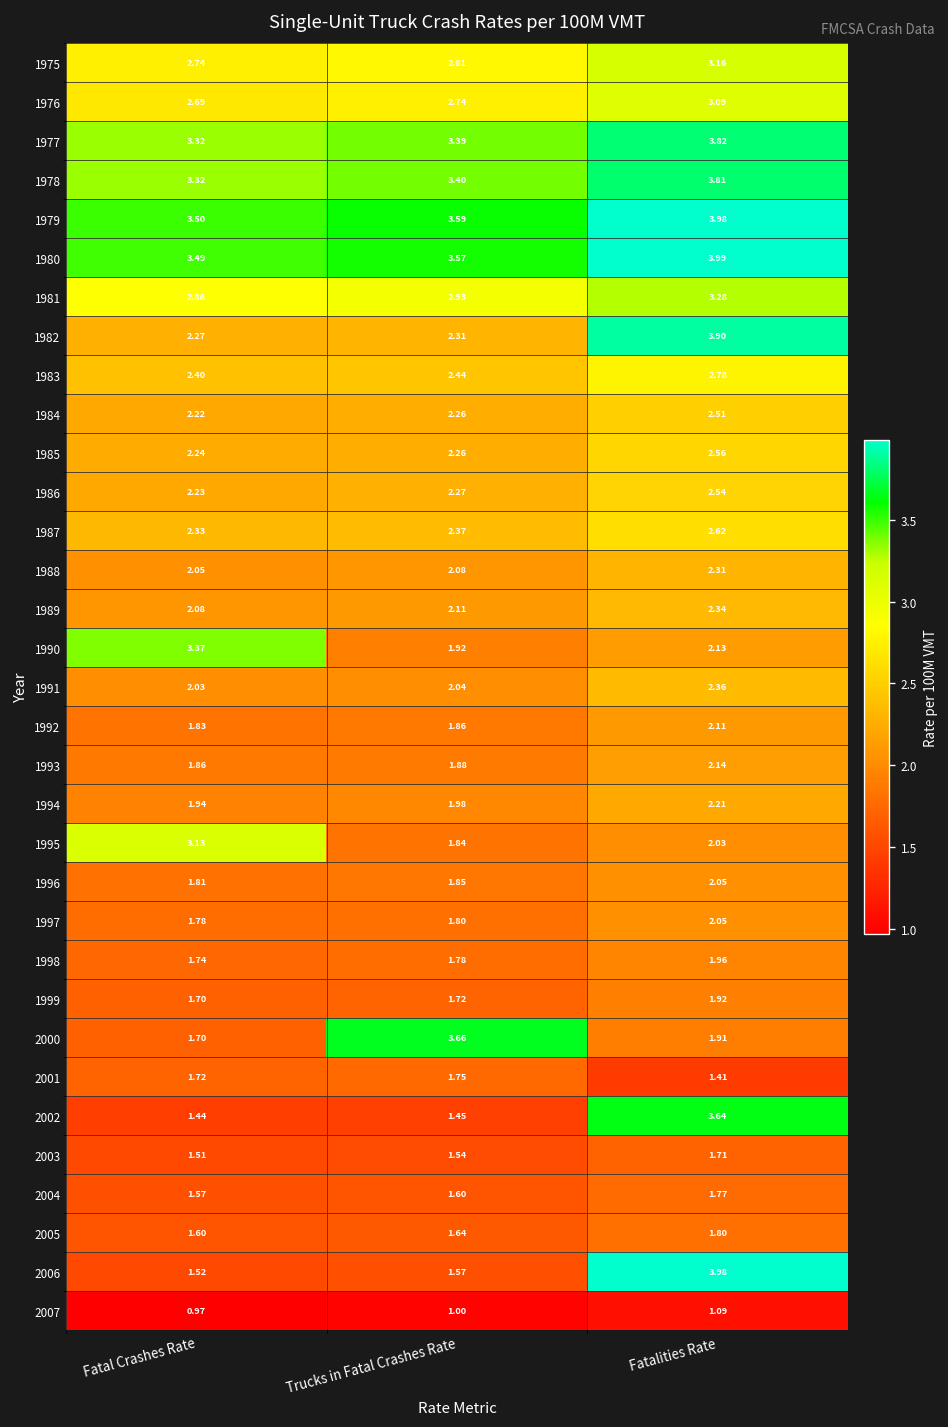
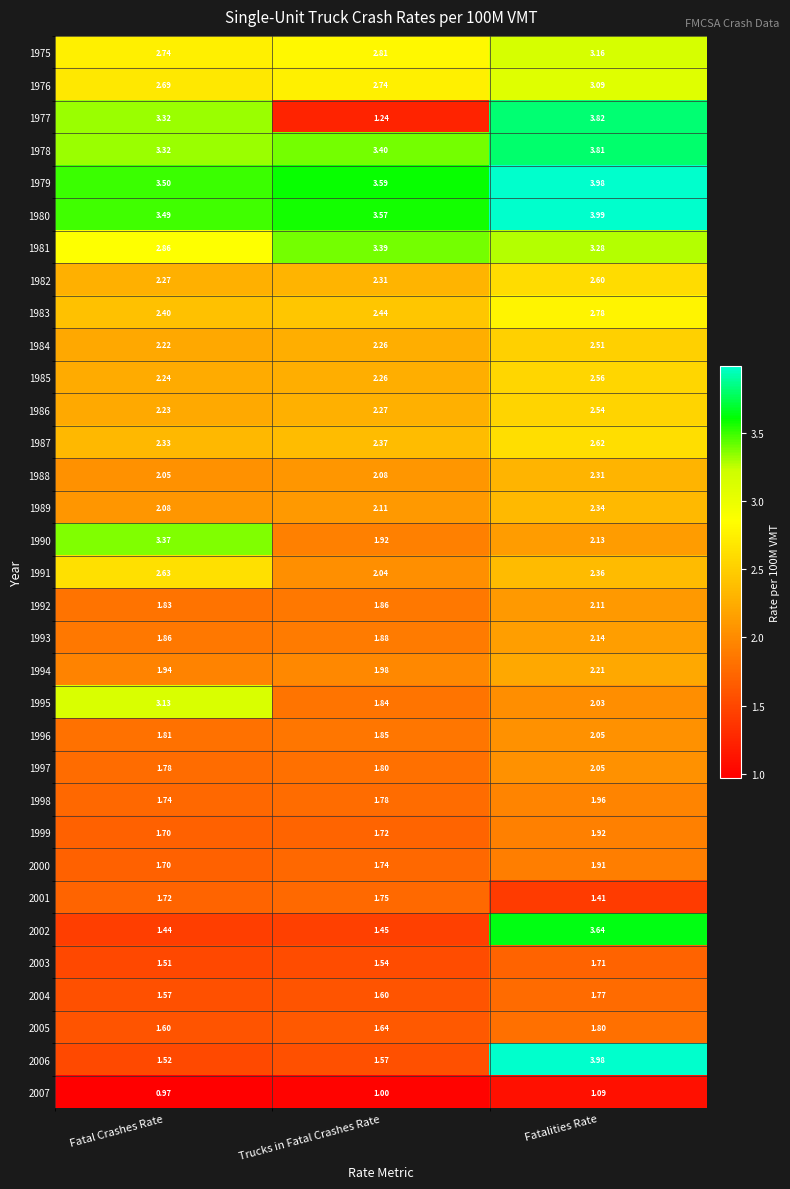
  {
    "1975": {
      "Fatal Crashes Rate": 2.74,
      "Trucks in Fatal Crashes Rate": 2.81,
      "Fatalities Rate": 3.16
    },
    "1976": {
      "Fatal Crashes Rate": 2.69,
      "Trucks in Fatal Crashes Rate": 2.74,
      "Fatalities Rate": 3.09
    },
    "1977": {
      "Fatal Crashes Rate": 3.32,
-     "Trucks in Fatal Crashes Rate": 3.39,
+     "Trucks in Fatal Crashes Rate": 1.24,
      "Fatalities Rate": 3.82
    },
    "1978": {
      "Fatal Crashes Rate": 3.32,
      "Trucks in Fatal Crashes Rate": 3.40,
      "Fatalities Rate": 3.81
    },
    "1979": {
      "Fatal Crashes Rate": 3.50,
      "Trucks in Fatal Crashes Rate": 3.59,
      "Fatalities Rate": 3.98
    },
    "1980": {
      "Fatal Crashes Rate": 3.49,
      "Trucks in Fatal Crashes Rate": 3.57,
      "Fatalities Rate": 3.99
    },
    "1981": {
      "Fatal Crashes Rate": 2.86,
-     "Trucks in Fatal Crashes Rate": 2.93,
+     "Trucks in Fatal Crashes Rate": 3.39,
      "Fatalities Rate": 3.28
    },
    "1982": {
      "Fatal Crashes Rate": 2.27,
      "Trucks in Fatal Crashes Rate": 2.31,
-     "Fatalities Rate": 3.90
+     "Fatalities Rate": 2.60
    },
    "1983": {
      "Fatal Crashes Rate": 2.40,
      "Trucks in Fatal Crashes Rate": 2.44,
      "Fatalities Rate": 2.78
    },
    "1984": {
      "Fatal Crashes Rate": 2.22,
      "Trucks in Fatal Crashes Rate": 2.26,
      "Fatalities Rate": 2.51
    },
    "1985": {
      "Fatal Crashes Rate": 2.24,
      "Trucks in Fatal Crashes Rate": 2.26,
      "Fatalities Rate": 2.56
    },
    "1986": {
      "Fatal Crashes Rate": 2.23,
      "Trucks in Fatal Crashes Rate": 2.27,
      "Fatalities Rate": 2.54
    },
    "1987": {
      "Fatal Crashes Rate": 2.33,
      "Trucks in Fatal Crashes Rate": 2.37,
      "Fatalities Rate": 2.62
    },
    "1988": {
      "Fatal Crashes Rate": 2.05,
      "Trucks in Fatal Crashes Rate": 2.08,
      "Fatalities Rate": 2.31
    },
    "1989": {
      "Fatal Crashes Rate": 2.08,
      "Trucks in Fatal Crashes Rate": 2.11,
      "Fatalities Rate": 2.34
    },
    "1990": {
      "Fatal Crashes Rate": 3.37,
      "Trucks in Fatal Crashes Rate": 1.92,
      "Fatalities Rate": 2.13
    },
    "1991": {
-     "Fatal Crashes Rate": 2.03,
+     "Fatal Crashes Rate": 2.63,
      "Trucks in Fatal Crashes Rate": 2.04,
      "Fatalities Rate": 2.36
    },
    "1992": {
      "Fatal Crashes Rate": 1.83,
      "Trucks in Fatal Crashes Rate": 1.86,
      "Fatalities Rate": 2.11
    },
    "1993": {
      "Fatal Crashes Rate": 1.86,
      "Trucks in Fatal Crashes Rate": 1.88,
      "Fatalities Rate": 2.14
    },
    "1994": {
      "Fatal Crashes Rate": 1.94,
      "Trucks in Fatal Crashes Rate": 1.98,
      "Fatalities Rate": 2.21
    },
    "1995": {
      "Fatal Crashes Rate": 3.13,
      "Trucks in Fatal Crashes Rate": 1.84,
      "Fatalities Rate": 2.03
    },
    "1996": {
      "Fatal Crashes Rate": 1.81,
      "Trucks in Fatal Crashes Rate": 1.85,
      "Fatalities Rate": 2.05
    },
    "1997": {
      "Fatal Crashes Rate": 1.78,
      "Trucks in Fatal Crashes Rate": 1.80,
      "Fatalities Rate": 2.05
    },
    "1998": {
      "Fatal Crashes Rate": 1.74,
      "Trucks in Fatal Crashes Rate": 1.78,
      "Fatalities Rate": 1.96
    },
    "1999": {
      "Fatal Crashes Rate": 1.70,
      "Trucks in Fatal Crashes Rate": 1.72,
      "Fatalities Rate": 1.92
    },
    "2000": {
      "Fatal Crashes Rate": 1.70,
-     "Trucks in Fatal Crashes Rate": 3.66,
+     "Trucks in Fatal Crashes Rate": 1.74,
      "Fatalities Rate": 1.91
    },
    "2001": {
      "Fatal Crashes Rate": 1.72,
      "Trucks in Fatal Crashes Rate": 1.75,
      "Fatalities Rate": 1.41
    },
    "2002": {
      "Fatal Crashes Rate": 1.44,
      "Trucks in Fatal Crashes Rate": 1.45,
      "Fatalities Rate": 3.64
    },
    "2003": {
      "Fatal Crashes Rate": 1.51,
      "Trucks in Fatal Crashes Rate": 1.54,
      "Fatalities Rate": 1.71
    },
    "2004": {
      "Fatal Crashes Rate": 1.57,
      "Trucks in Fatal Crashes Rate": 1.60,
      "Fatalities Rate": 1.77
    },
    "2005": {
      "Fatal Crashes Rate": 1.60,
      "Trucks in Fatal Crashes Rate": 1.64,
      "Fatalities Rate": 1.80
    },
    "2006": {
      "Fatal Crashes Rate": 1.52,
      "Trucks in Fatal Crashes Rate": 1.57,
      "Fatalities Rate": 3.98
    },
    "2007": {
      "Fatal Crashes Rate": 0.97,
      "Trucks in Fatal Crashes Rate": 1.00,
      "Fatalities Rate": 1.09
    }
  }
